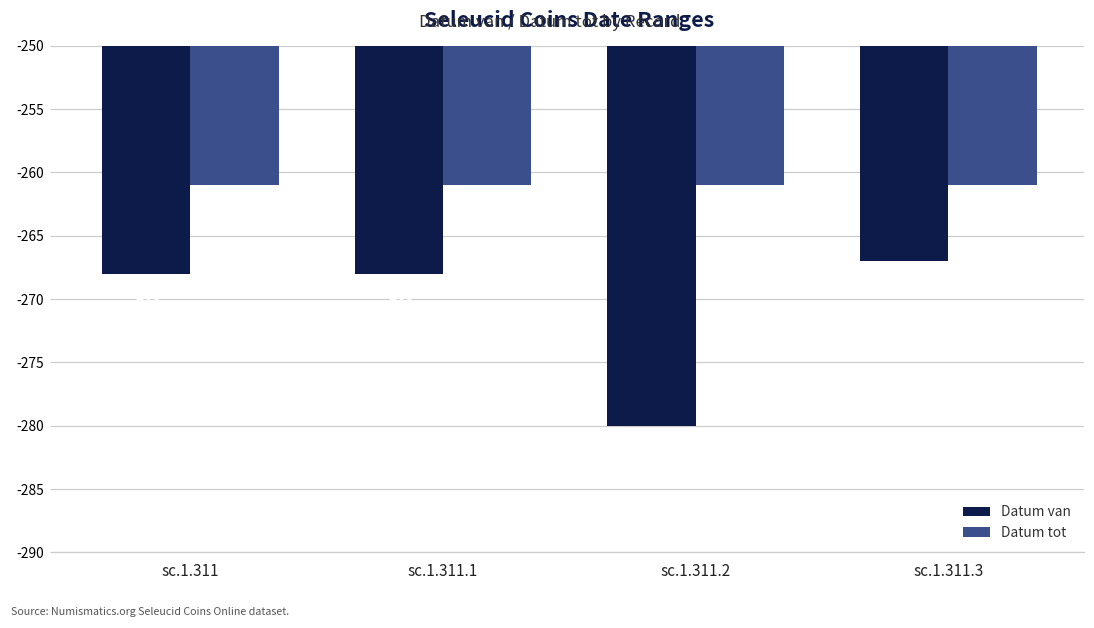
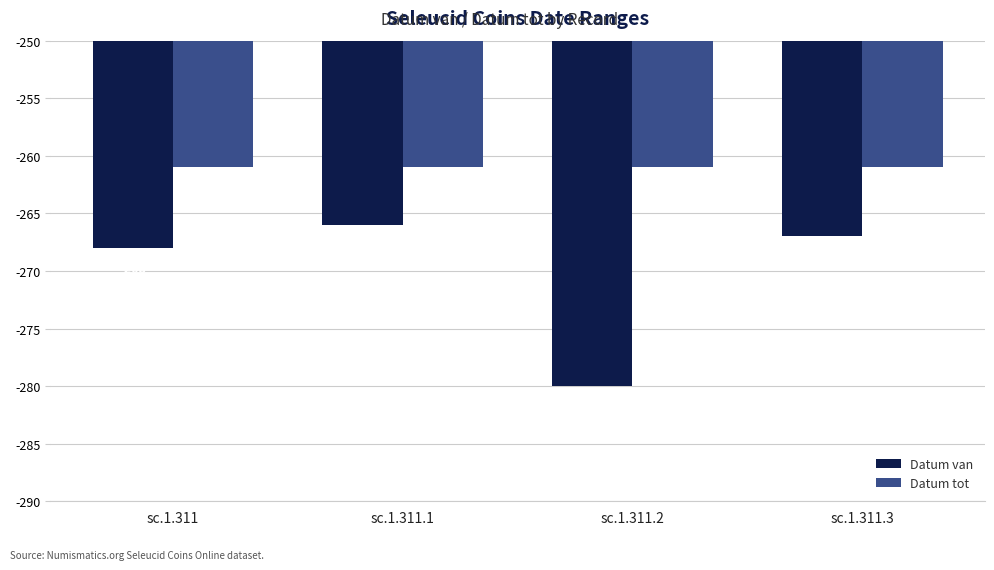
  {
    "Datum van": {
      "sc.1.311": -268,
-     "sc.1.311.1": -268,
+     "sc.1.311.1": -266,
      "sc.1.311.2": -280,
      "sc.1.311.3": -267
    },
    "Datum tot": {
      "sc.1.311": -261,
      "sc.1.311.1": -261,
      "sc.1.311.2": -261,
      "sc.1.311.3": -261
    }
  }
